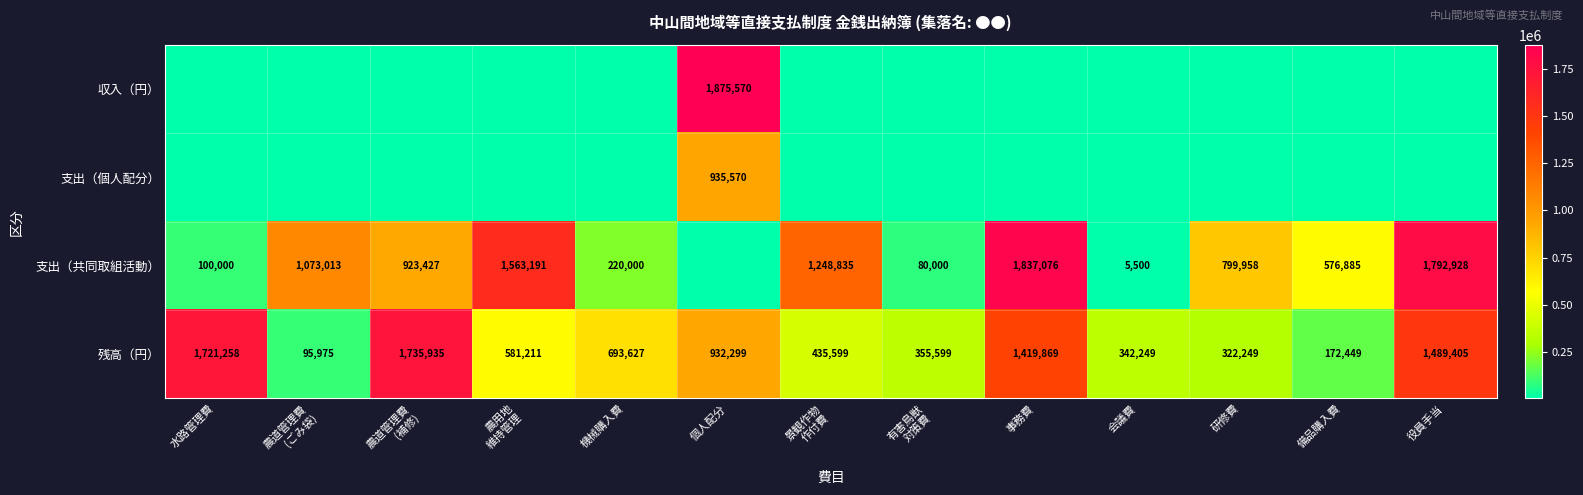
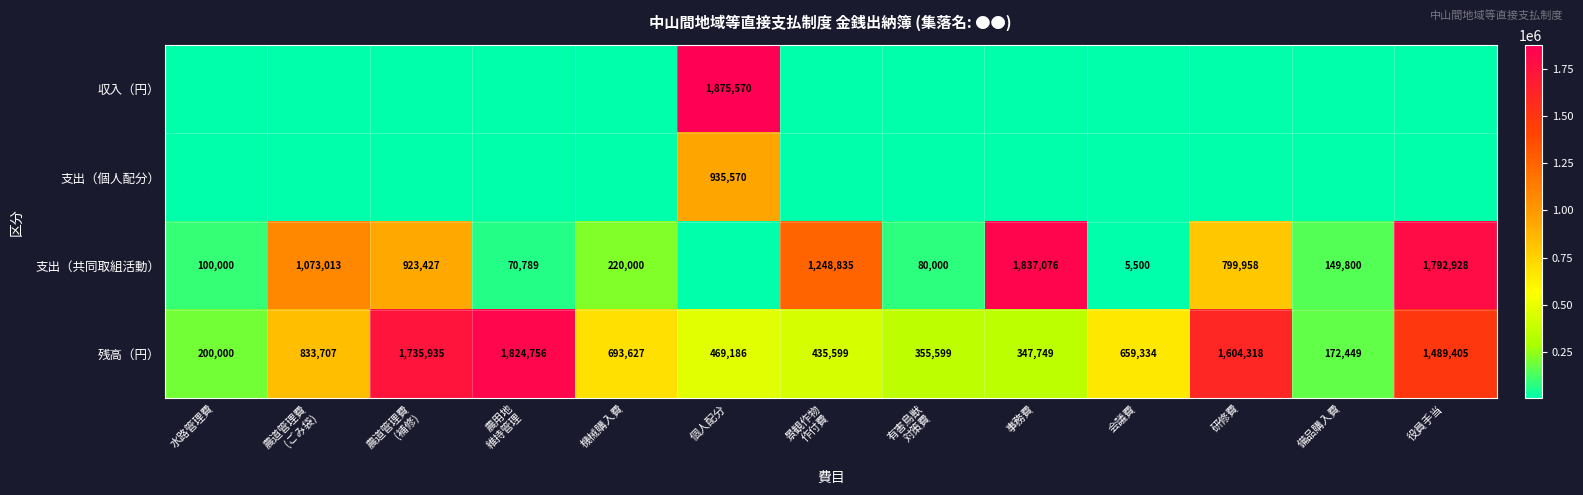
  {
    "収入（円）": {
      "個人配分": "1,875,570"
    },
    "支出（個人配分）": {
      "個人配分": "935,570"
    },
    "支出（共同取組活動）": {
      "水路管理費": "100,000",
      "農道管理費 (ごみ袋)": "1,073,013",
      "農道管理費 (補修)": "923,427",
-     "農用地 維持管理": "1,563,191",
+     "農用地 維持管理": "70,789",
      "機械購入費": "220,000",
      "景観作物 作付費": "1,248,835",
      "有害鳥獣 対策費": "80,000",
      "事務費": "1,837,076",
      "会議費": "5,500",
      "研修費": "799,958",
-     "備品購入費": "576,885",
+     "備品購入費": "149,800",
      "役員手当": "1,792,928"
    },
    "残高（円）": {
-     "水路管理費": "1,721,258",
-     "農道管理費 (ごみ袋)": "95,975",
+     "水路管理費": "200,000",
+     "農道管理費 (ごみ袋)": "833,707",
      "農道管理費 (補修)": "1,735,935",
-     "農用地 維持管理": "581,211",
+     "農用地 維持管理": "1,824,756",
      "機械購入費": "693,627",
-     "個人配分": "932,299",
+     "個人配分": "469,186",
      "景観作物 作付費": "435,599",
      "有害鳥獣 対策費": "355,599",
-     "事務費": "1,419,869",
-     "会議費": "342,249",
-     "研修費": "322,249",
+     "事務費": "347,749",
+     "会議費": "659,334",
+     "研修費": "1,604,318",
      "備品購入費": "172,449",
      "役員手当": "1,489,405"
    }
  }
